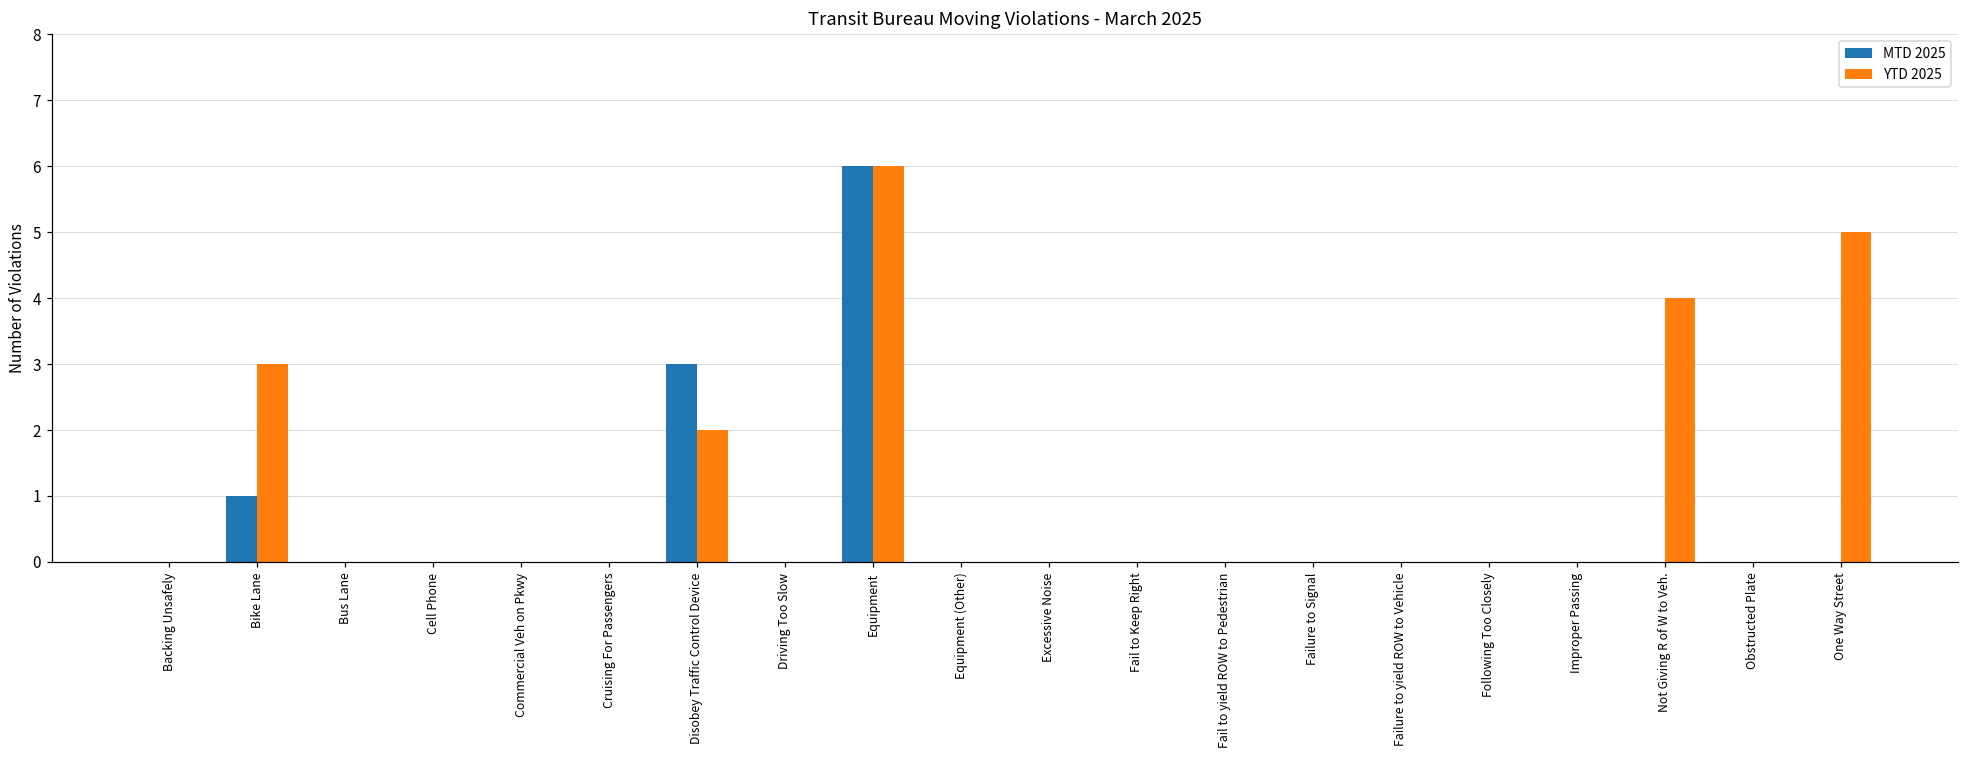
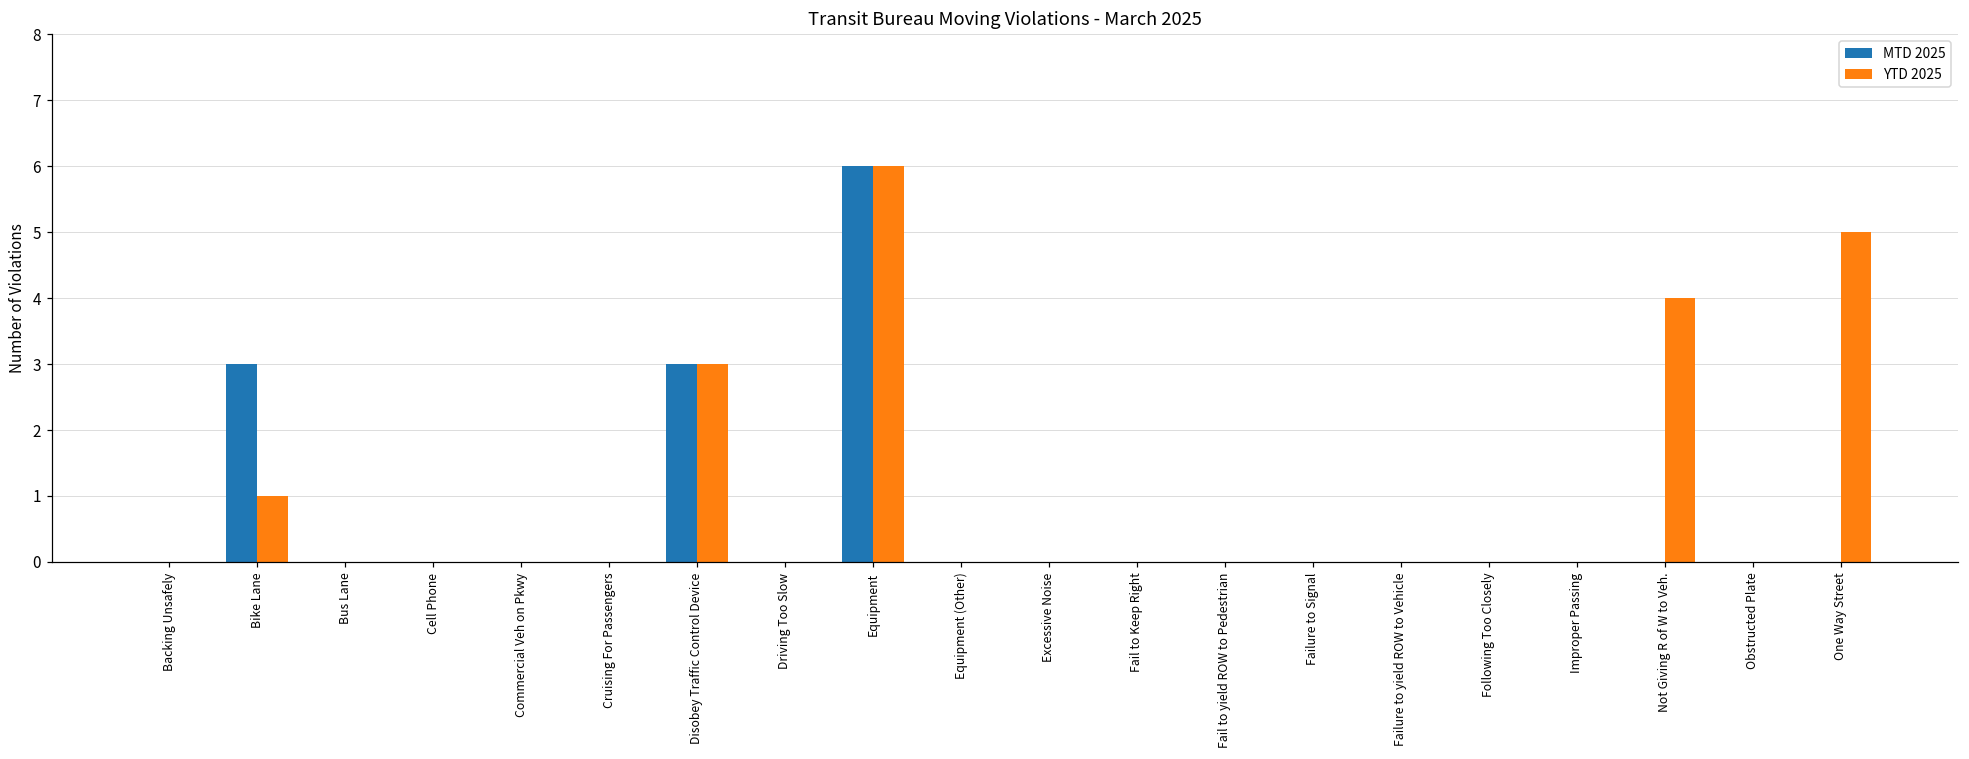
  {
    "MTD 2025": {
      "Backing Unsafely": 0,
-     "Bike Lane": 1,
+     "Bike Lane": 3,
      "Bus Lane": 0,
      "Cell Phone": 0,
      "Commercial Veh on Pkwy": 0,
      "Cruising For Passengers": 0,
      "Disobey Traffic Control Device": 3,
      "Driving Too Slow": 0,
      "Equipment": 6,
      "Equipment (Other)": 0,
      "Excessive Noise": 0,
      "Fail to Keep Right": 0,
      "Fail to yield ROW to Pedestrian": 0,
      "Failure to Signal": 0,
      "Failure to yield ROW to Vehicle": 0,
      "Following Too Closely": 0,
      "Improper Passing": 0,
      "Not Giving R of W to Veh.": 0,
      "Obstructed Plate": 0,
      "One Way Street": 0
    },
    "YTD 2025": {
      "Backing Unsafely": 0,
-     "Bike Lane": 3,
+     "Bike Lane": 1,
      "Bus Lane": 0,
      "Cell Phone": 0,
      "Commercial Veh on Pkwy": 0,
      "Cruising For Passengers": 0,
-     "Disobey Traffic Control Device": 2,
+     "Disobey Traffic Control Device": 3,
      "Driving Too Slow": 0,
      "Equipment": 6,
      "Equipment (Other)": 0,
      "Excessive Noise": 0,
      "Fail to Keep Right": 0,
      "Fail to yield ROW to Pedestrian": 0,
      "Failure to Signal": 0,
      "Failure to yield ROW to Vehicle": 0,
      "Following Too Closely": 0,
      "Improper Passing": 0,
      "Not Giving R of W to Veh.": 4,
      "Obstructed Plate": 0,
      "One Way Street": 5
    }
  }
